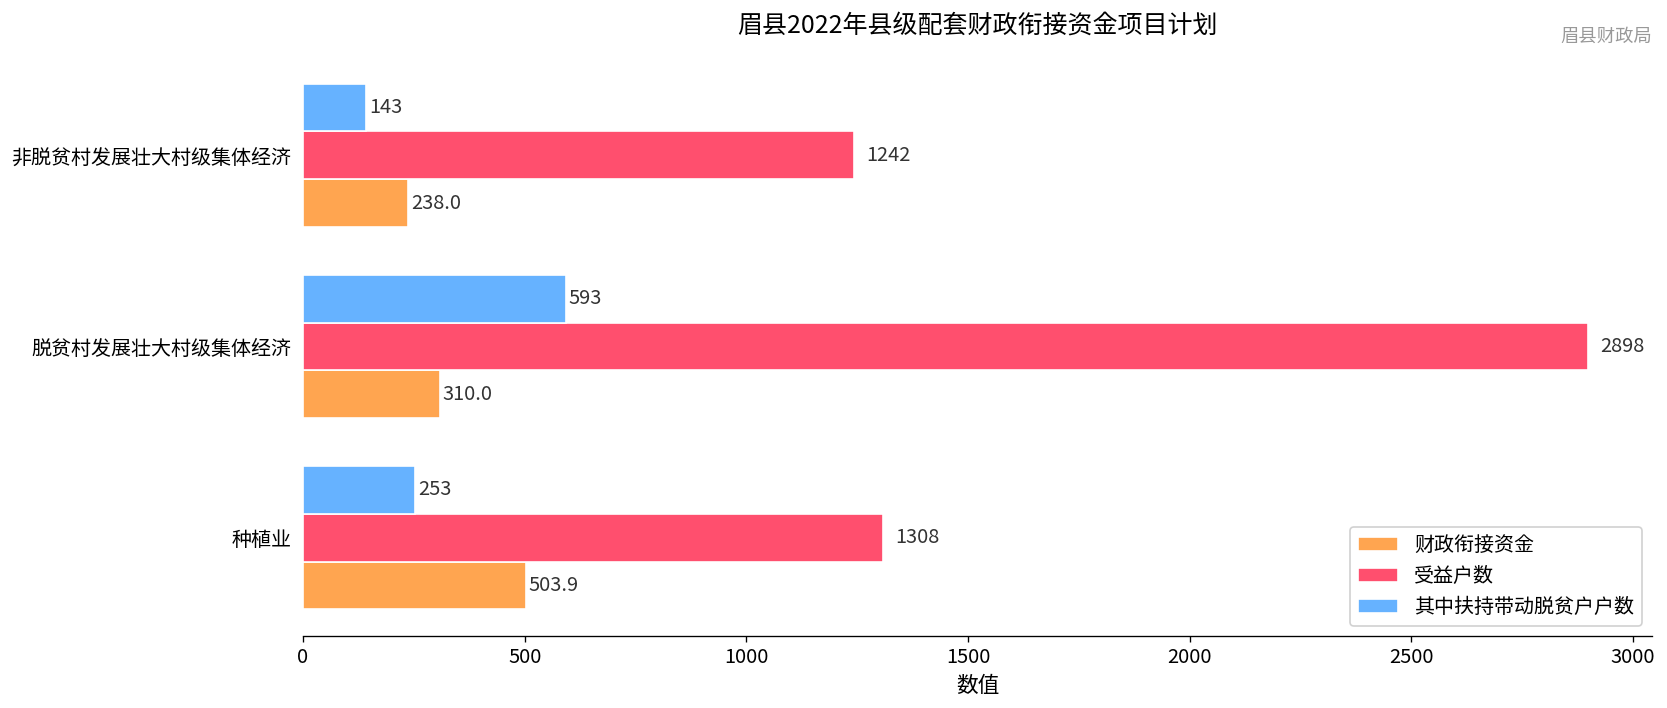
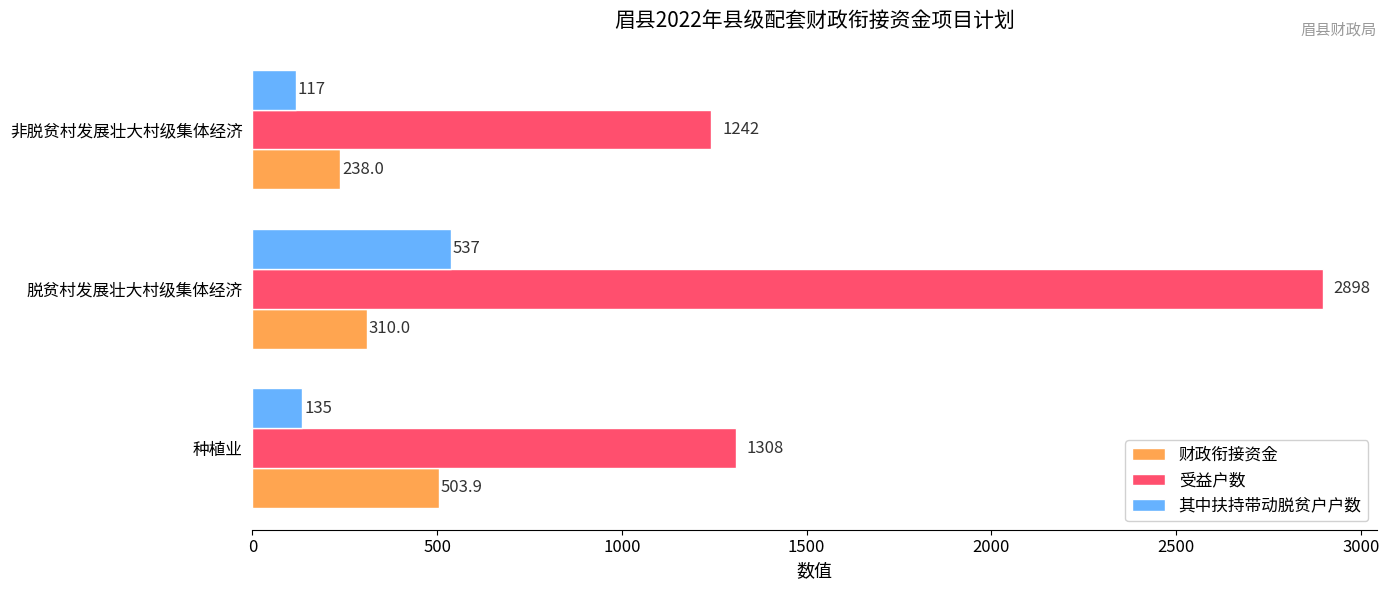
  {
    "财政衔接资金": {
      "非脱贫村发展壮大村级集体经济": 238.0,
      "脱贫村发展壮大村级集体经济": 310.0,
      "种植业": 503.9
    },
    "受益户数": {
      "非脱贫村发展壮大村级集体经济": 1242,
      "脱贫村发展壮大村级集体经济": 2898,
      "种植业": 1308
    },
    "其中扶持带动脱贫户户数": {
-     "非脱贫村发展壮大村级集体经济": 143,
-     "脱贫村发展壮大村级集体经济": 593,
-     "种植业": 253
+     "非脱贫村发展壮大村级集体经济": 117,
+     "脱贫村发展壮大村级集体经济": 537,
+     "种植业": 135
    }
  }
